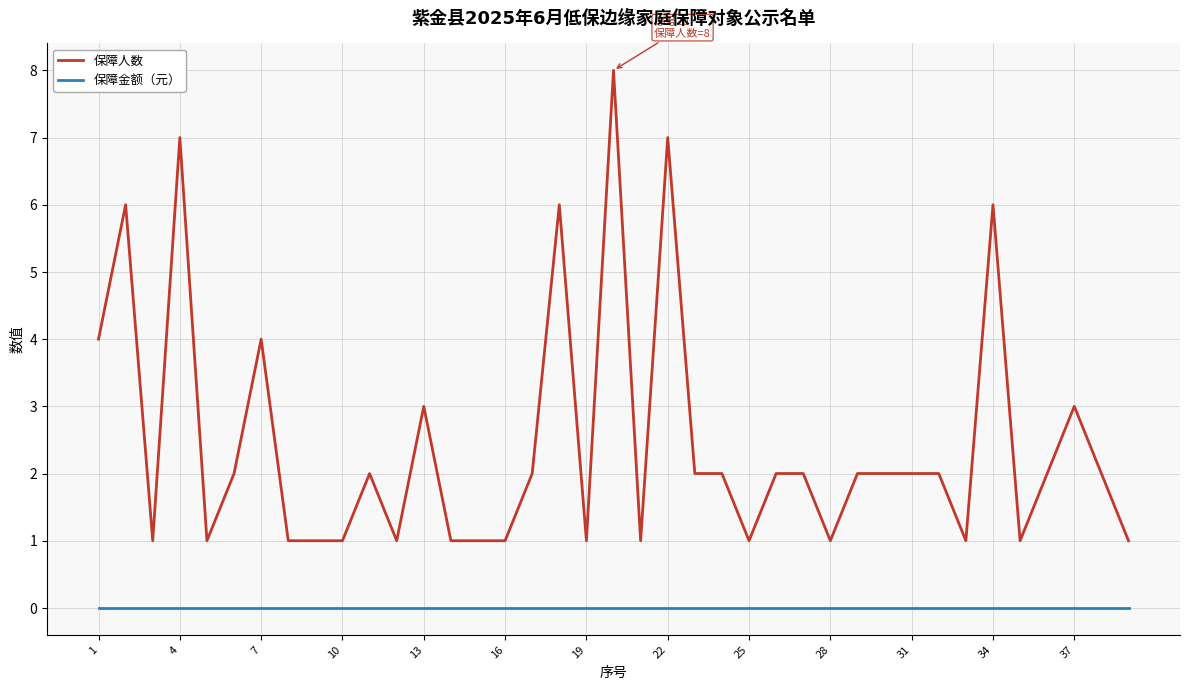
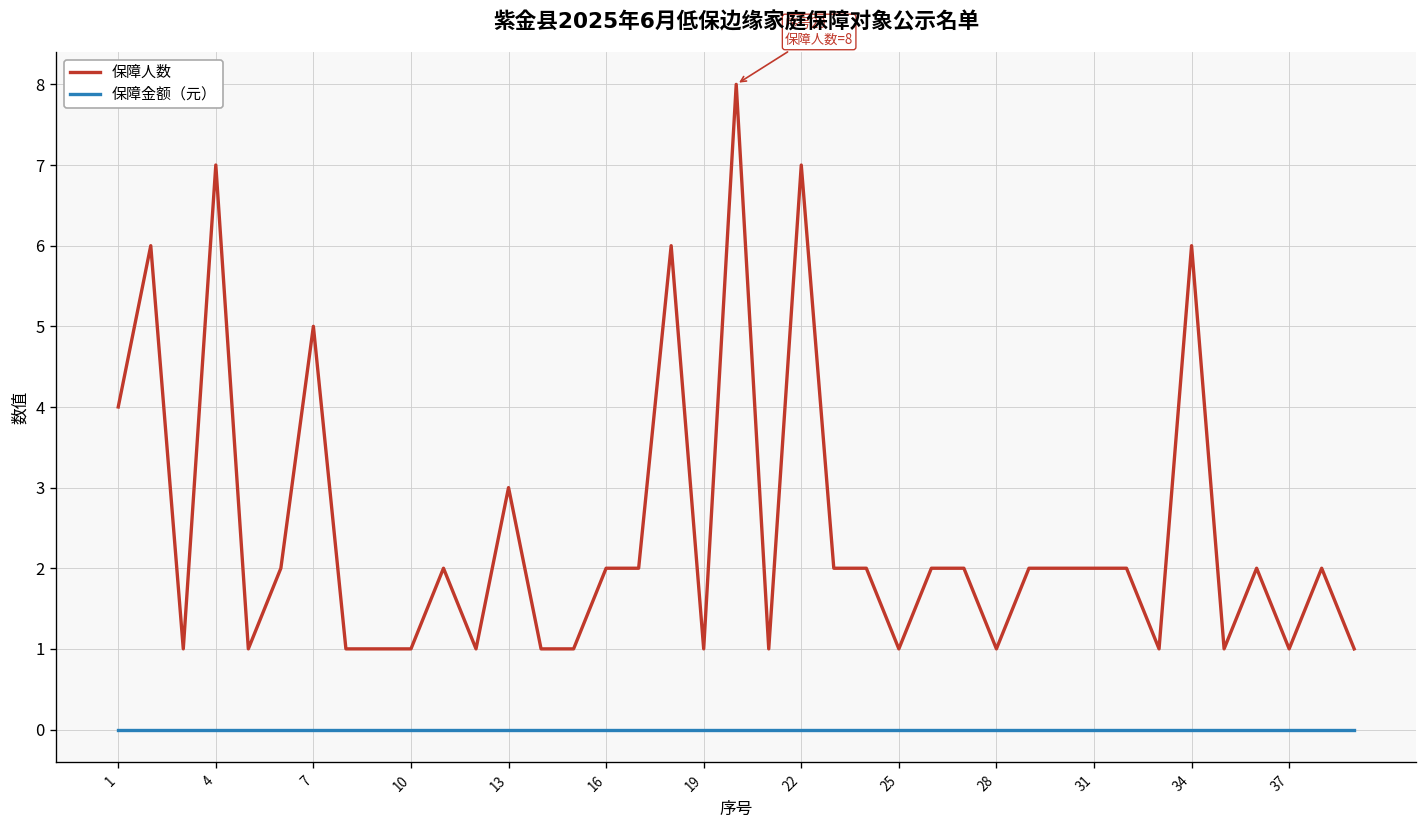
  {
    "保障人数": {
      "1": 4,
      "4": 7,
-     "7": 4,
+     "7": 5,
      "10": 1,
      "13": 3,
-     "16": 1,
+     "16": 2,
      "19": 1,
      "22": 7,
      "25": 1,
      "28": 1,
      "31": 2,
      "34": 6,
-     "37": 3
+     "37": 1
    },
    "保障金额（元）": {
      "1": 0,
      "4": 0,
      "7": 0,
      "10": 0,
      "13": 0,
      "16": 0,
      "19": 0,
      "22": 0,
      "25": 0,
      "28": 0,
      "31": 0,
      "34": 0,
      "37": 0
    }
  }
